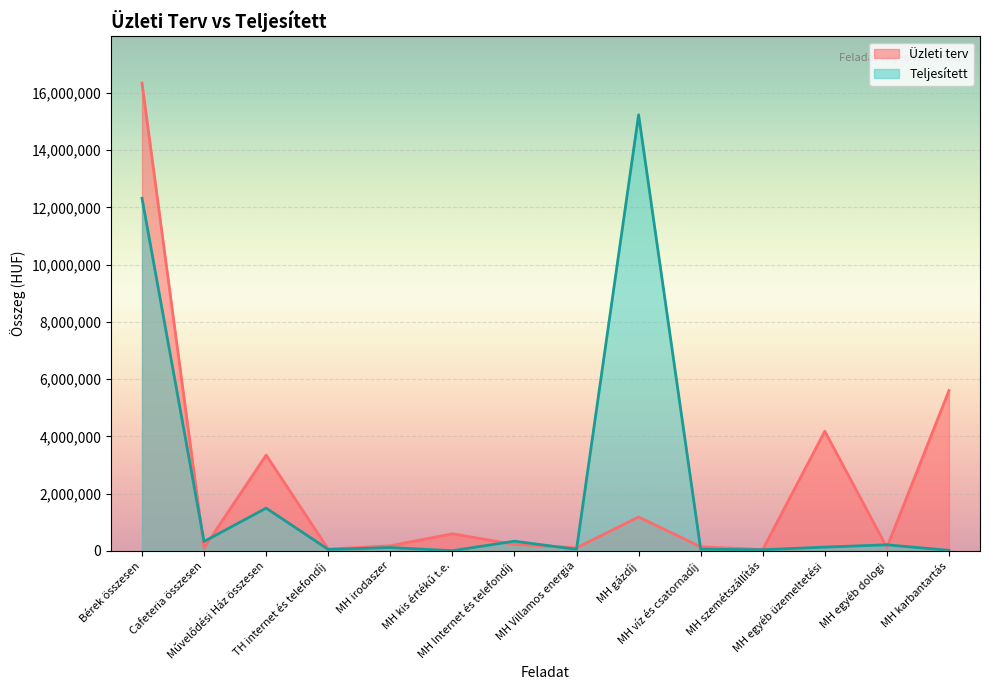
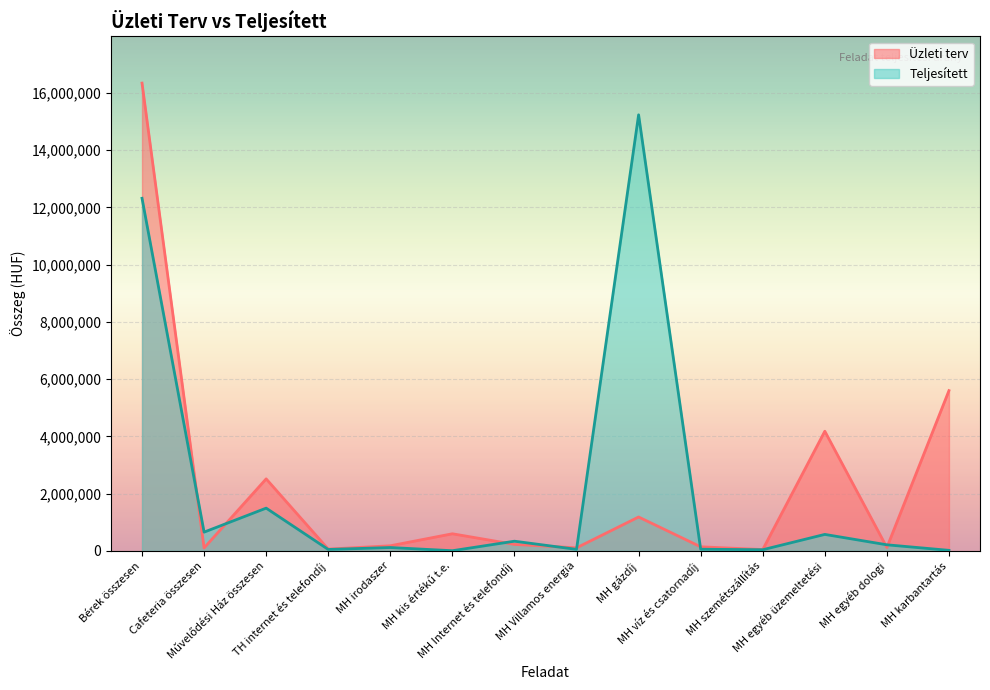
  {
    "Üzleti terv": {
      "Bérek összesen": "16,300,000",
      "Cafeteria összesen": "100,000",
-     "Művelődési Ház összesen": "3,300,000",
+     "Művelődési Ház összesen": "2,500,000",
      "MH kis értékű t.e.": "600,000",
      "MH Internet és telefondíj": "200,000",
      "MH gázdíj": "1,200,000",
      "MH egyéb üzemeltetési": "4,200,000",
      "MH egyéb dologi": "100,000",
      "MH karbantartás": "5,600,000"
    },
    "Teljesített": {
      "Bérek összesen": "12,300,000",
-     "Cafeteria összesen": "300,000",
+     "Cafeteria összesen": "700,000",
      "Művelődési Ház összesen": "1,500,000",
      "MH kis értékű t.e.": "0",
      "MH Internet és telefondíj": "300,000",
      "MH gázdíj": "15,200,000",
-     "MH egyéb üzemeltetési": "100,000",
+     "MH egyéb üzemeltetési": "600,000",
      "MH egyéb dologi": "200,000",
      "MH karbantartás": "0"
    }
  }
